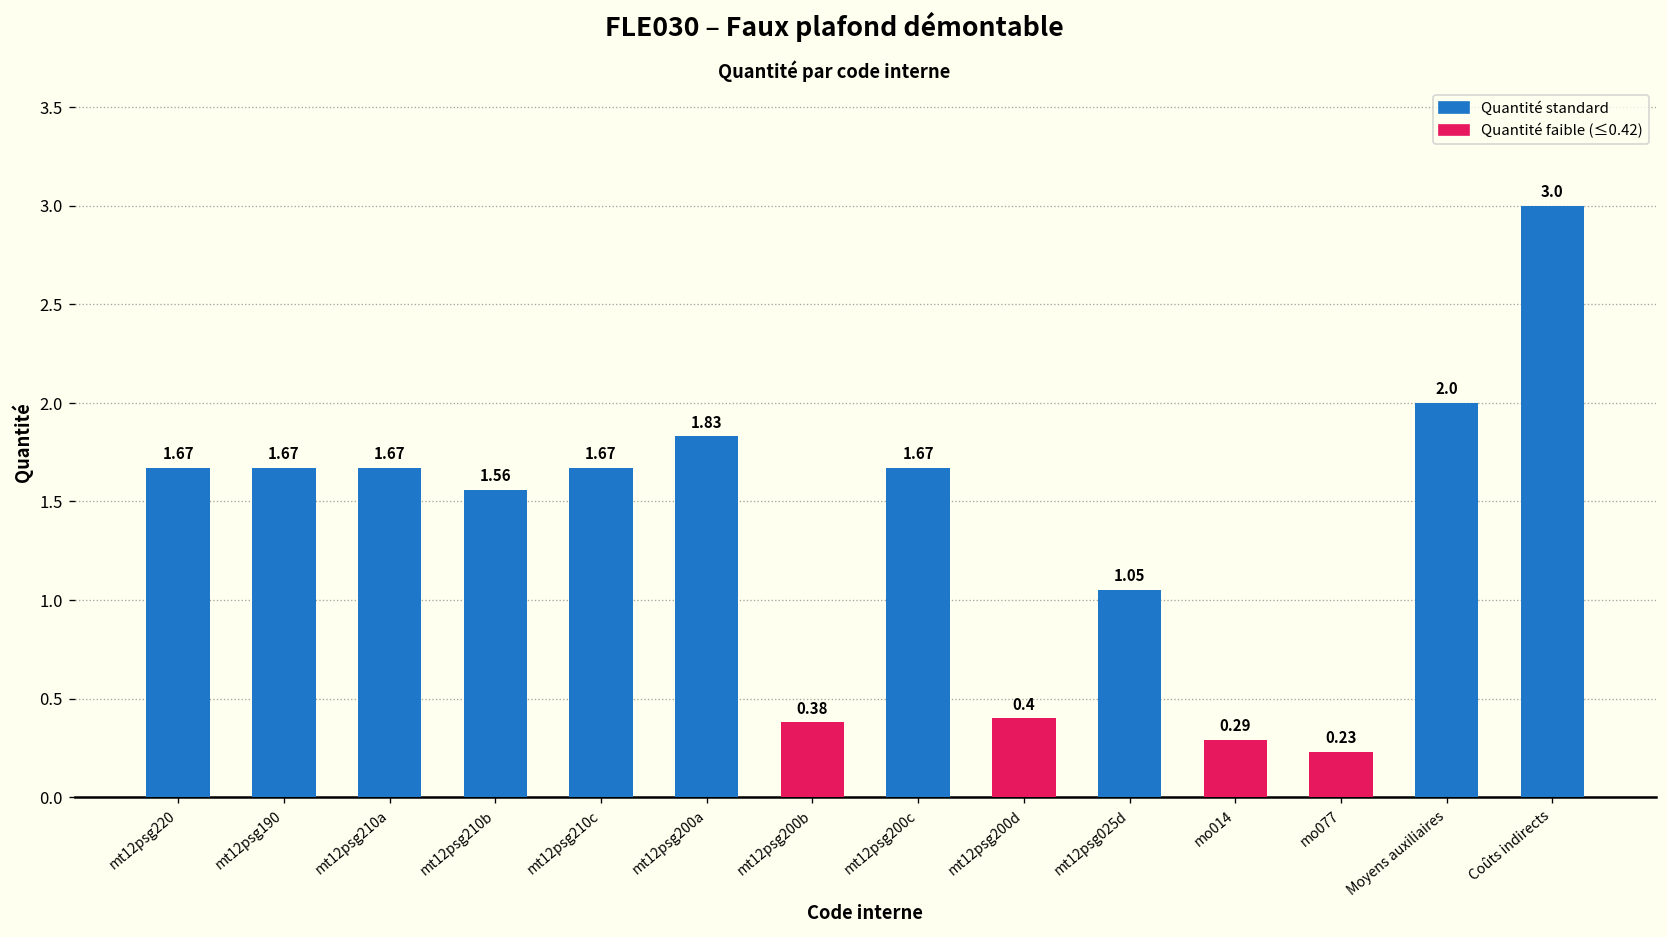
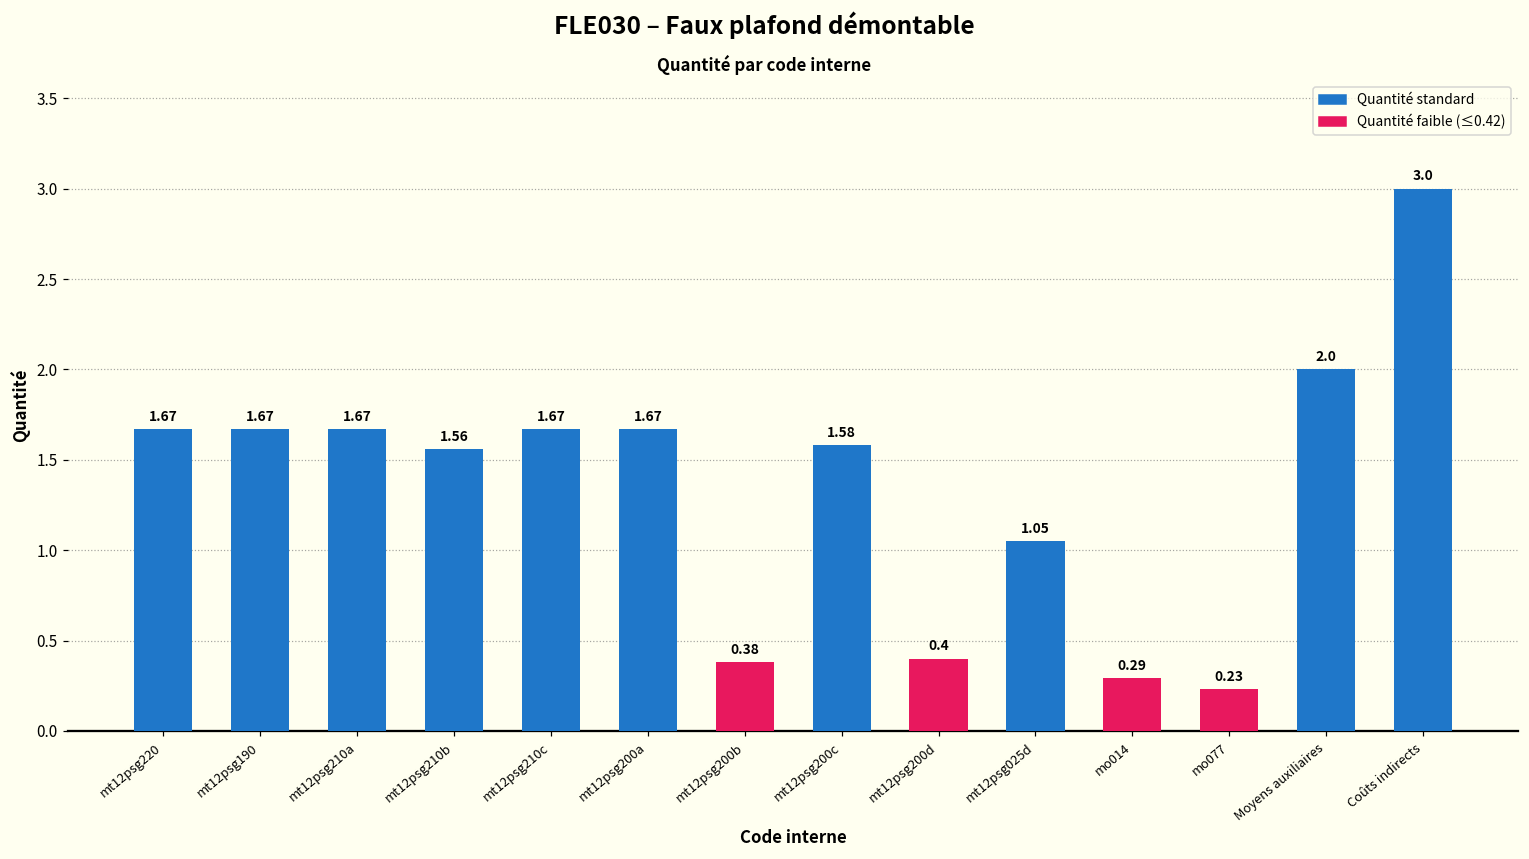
  {
    "mt12psg220": 1.67,
    "mt12psg190": 1.67,
    "mt12psg210a": 1.67,
    "mt12psg210b": 1.56,
    "mt12psg210c": 1.67,
-   "mt12psg200a": 1.83,
+   "mt12psg200a": 1.67,
    "mt12psg200b": 0.38,
-   "mt12psg200c": 1.67,
+   "mt12psg200c": 1.58,
    "mt12psg200d": 0.4,
    "mt12psg025d": 1.05,
    "mo014": 0.29,
    "mo077": 0.23,
    "Moyens auxiliaires": 2.0,
    "Coûts indirects": 3.0
  }
